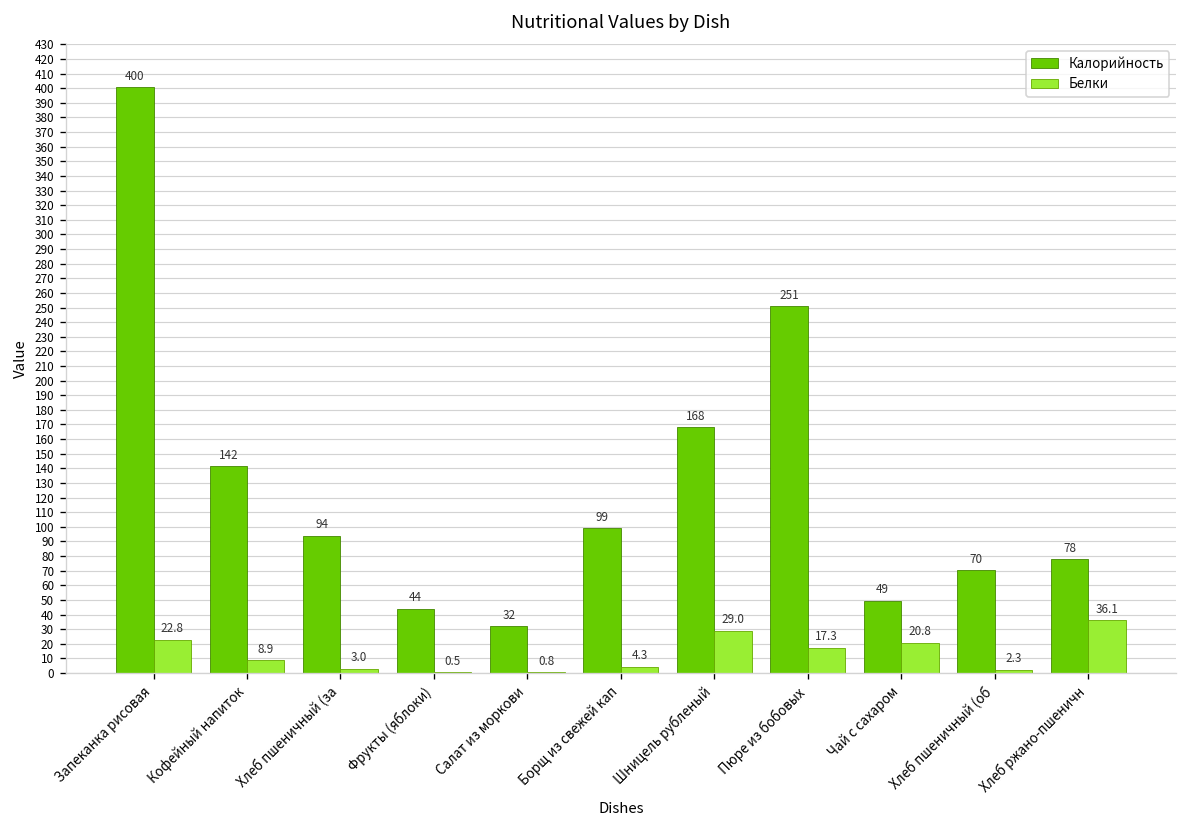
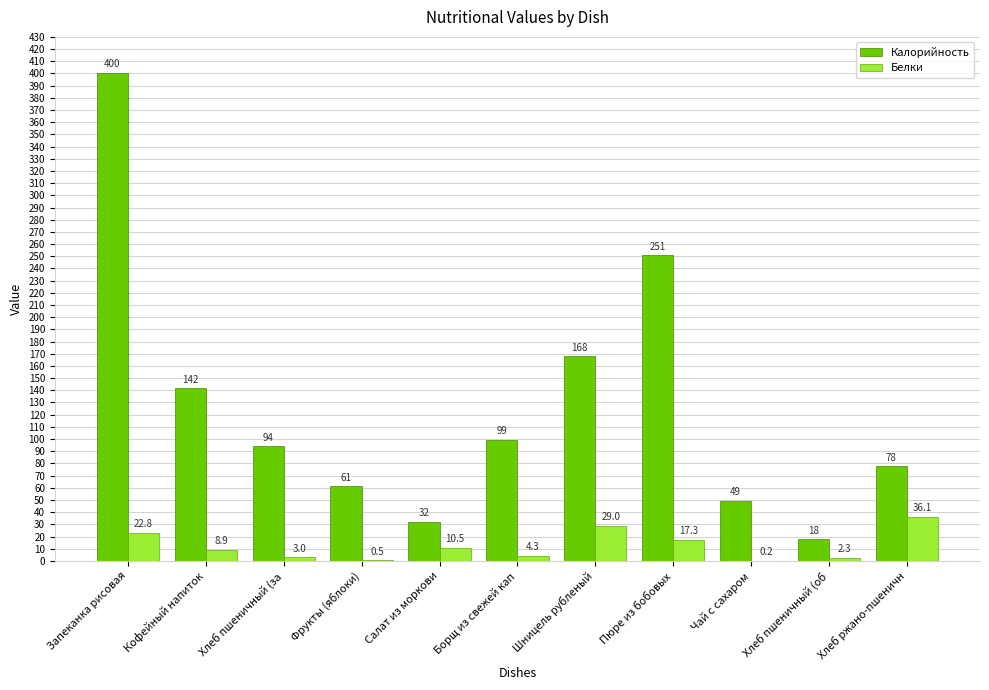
  {
    "Калорийность": {
      "Запеканка рисовая": 400,
      "Кофейный напиток": 142,
      "Хлеб пшеничный (за": 94,
-     "Фрукты (яблоки)": 44,
+     "Фрукты (яблоки)": 61,
      "Салат из моркови": 32,
      "Борщ из свежей кап": 99,
      "Шницель рубленый": 168,
      "Пюре из бобовых": 251,
      "Чай с сахаром": 49,
-     "Хлеб пшеничный (об": 70,
+     "Хлеб пшеничный (об": 18,
      "Хлеб ржано-пшеничн": 78
    },
    "Белки": {
      "Запеканка рисовая": 22.8,
      "Кофейный напиток": 8.9,
      "Хлеб пшеничный (за": 3.0,
      "Фрукты (яблоки)": 0.5,
-     "Салат из моркови": 0.8,
+     "Салат из моркови": 10.5,
      "Борщ из свежей кап": 4.3,
      "Шницель рубленый": 29.0,
      "Пюре из бобовых": 17.3,
-     "Чай с сахаром": 20.8,
+     "Чай с сахаром": 0.2,
      "Хлеб пшеничный (об": 2.3,
      "Хлеб ржано-пшеничн": 36.1
    }
  }
